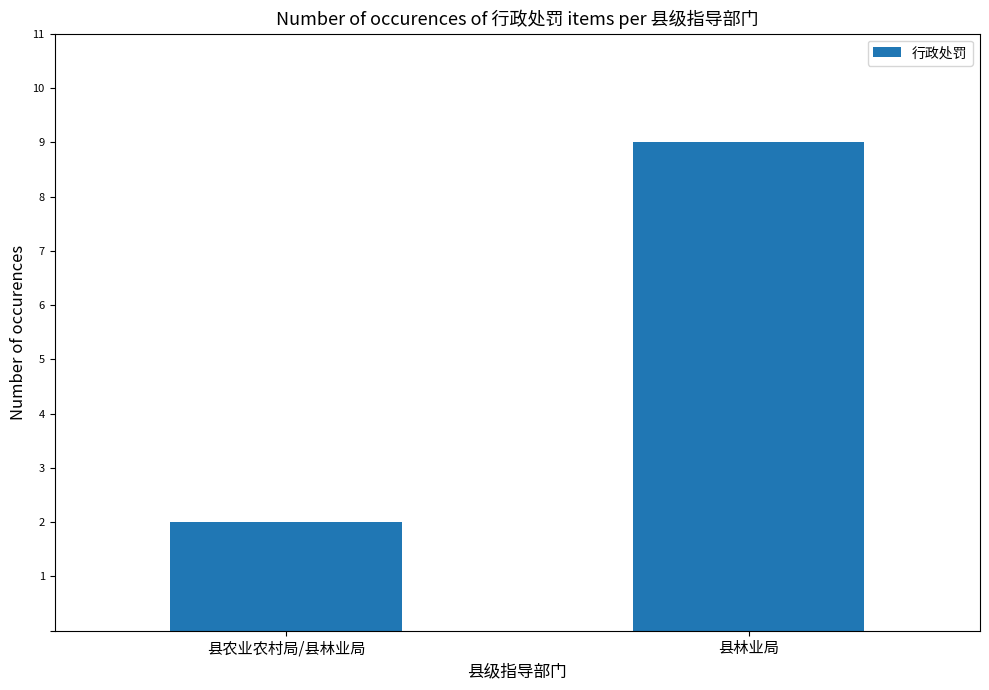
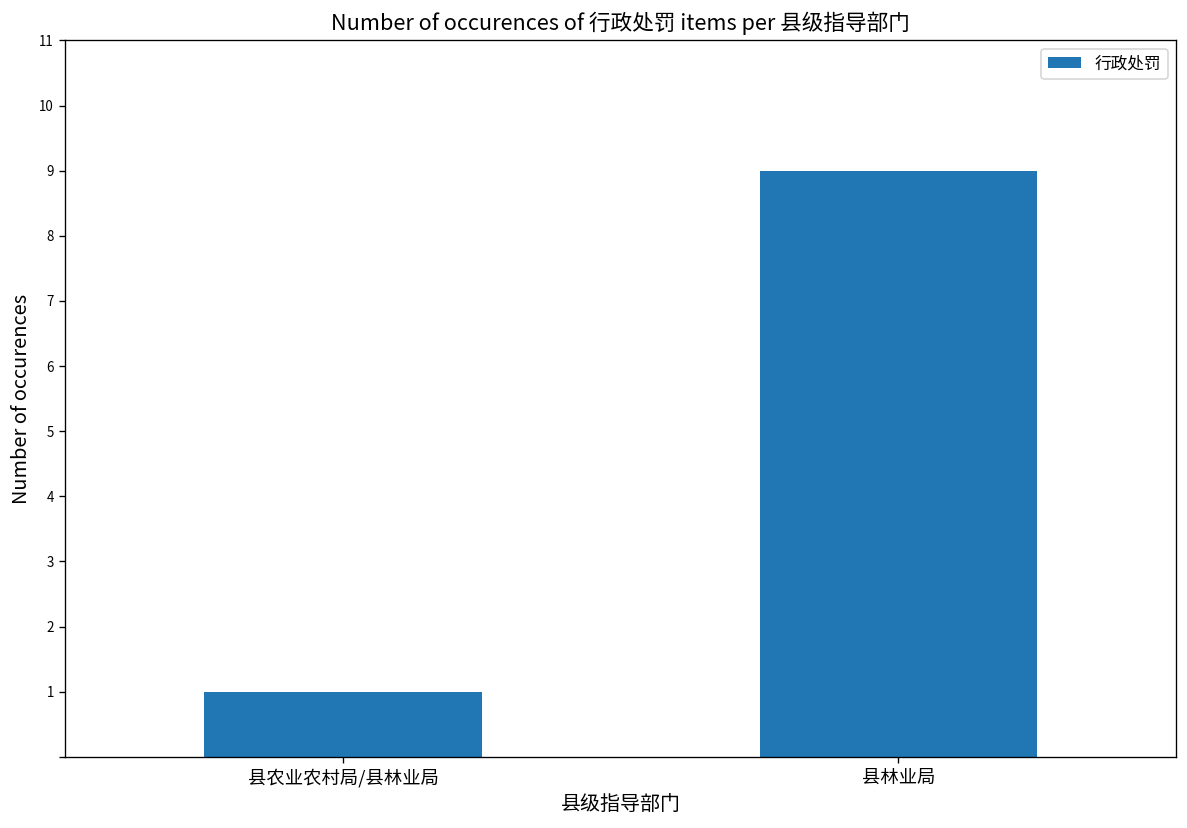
  {
-   "县农业农村局/县林业局": 2,
+   "县农业农村局/县林业局": 1,
    "县林业局": 9
  }
